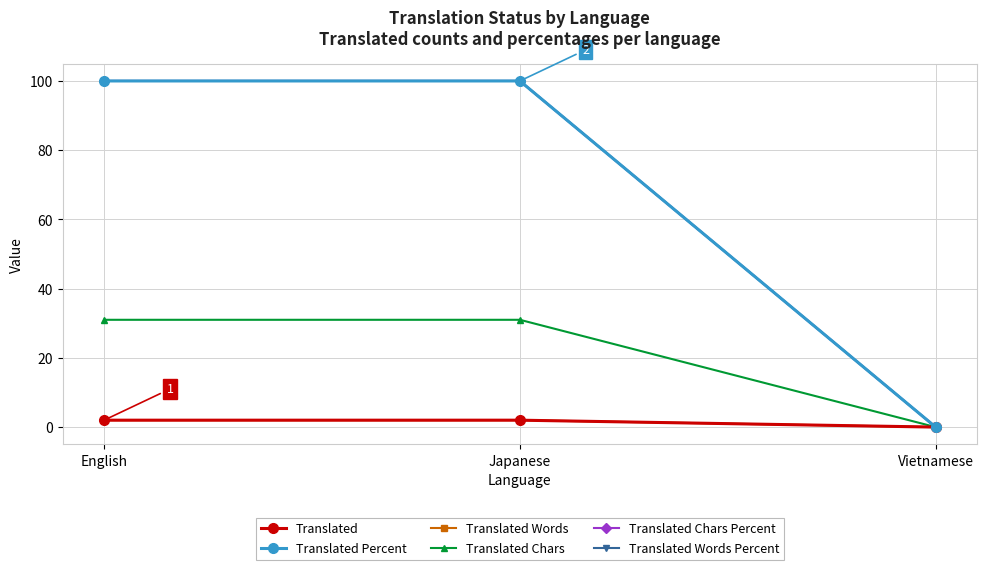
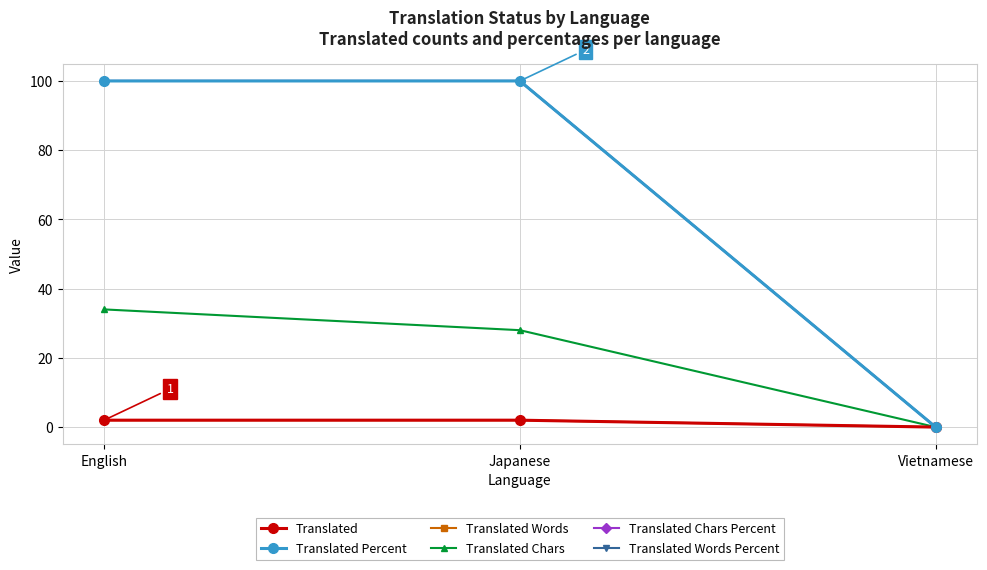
  {
    "Translated Words": {
      "English": 2,
      "Japanese": 2
    },
    "Translated Words Percent": {
      "English": 100,
      "Japanese": 100
    },
    "Translated Chars": {
-     "English": 31,
-     "Japanese": 31
+     "English": 34,
+     "Japanese": 28
    }
  }
